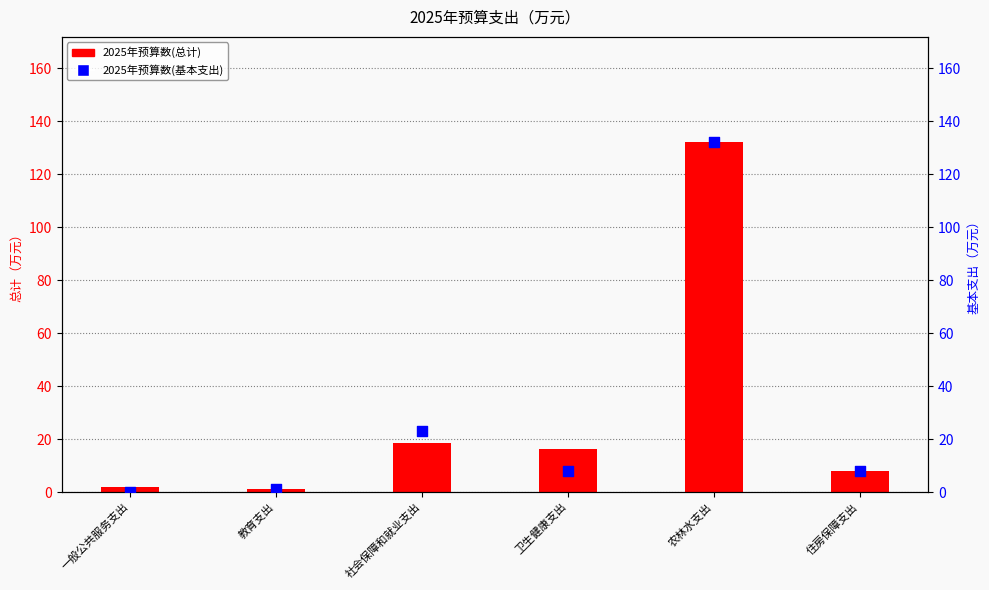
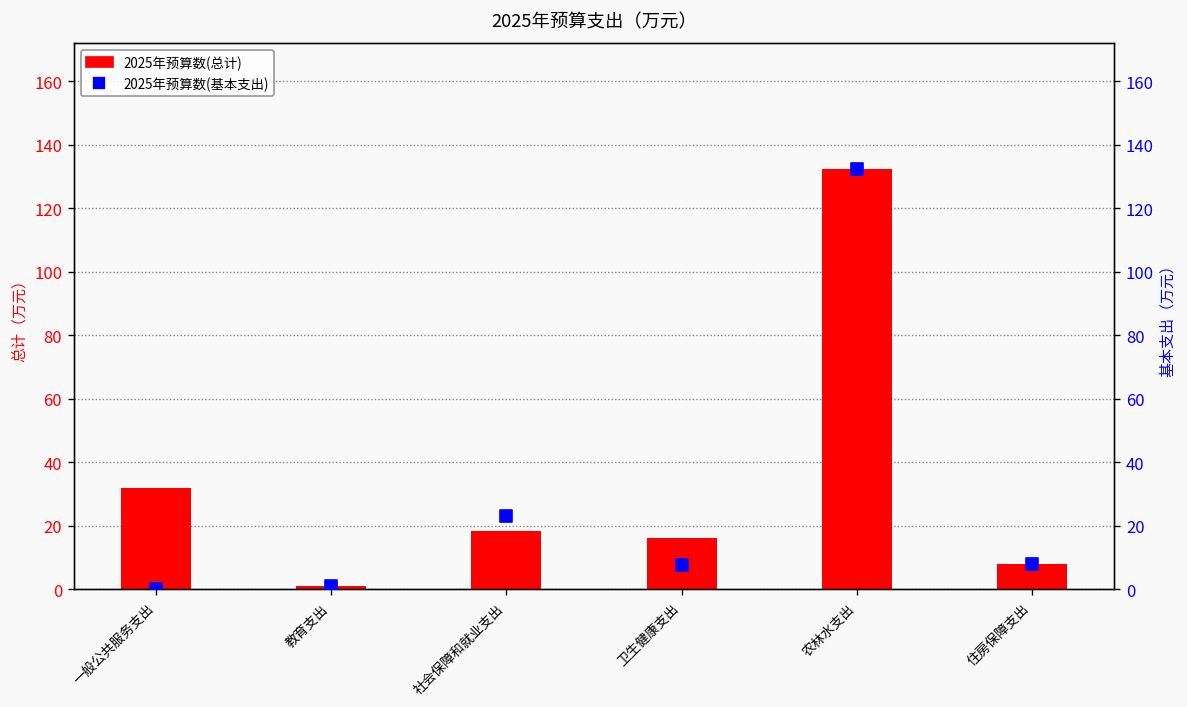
  {
    "2025年预算数(总计)": {
-     "一般公共服务支出": 2,
+     "一般公共服务支出": 32,
      "教育支出": 1,
      "社会保障和就业支出": 18,
      "卫生健康支出": 16,
      "农林水支出": 132,
      "住房保障支出": 8
    }
  }
